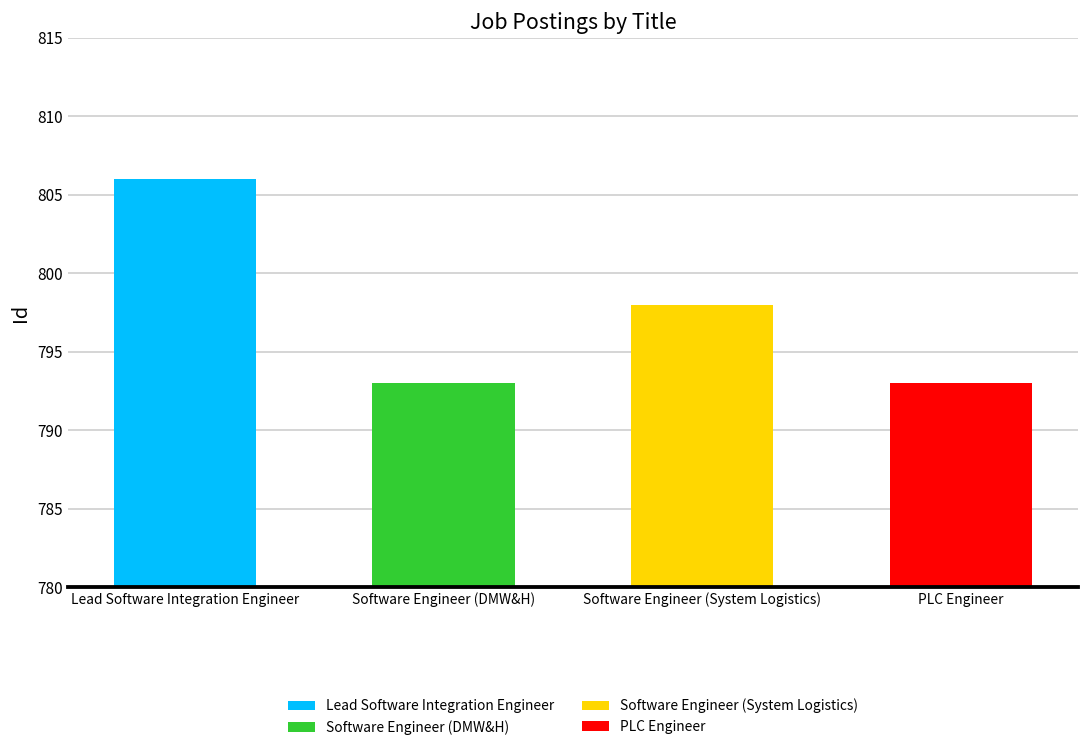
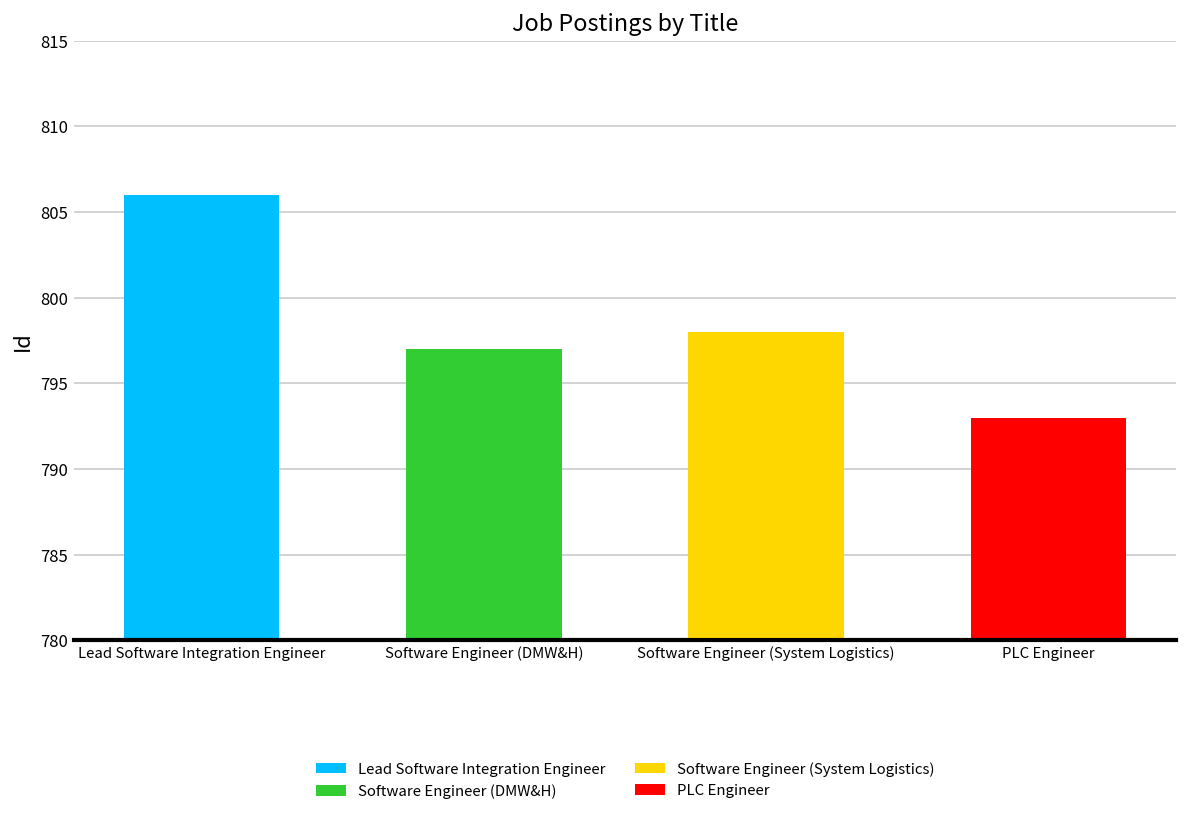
  {
    "Software Engineer (DMW&H)": {
-     "Software Engineer (DMW&H)": 793
+     "Software Engineer (DMW&H)": 797
    },
    "Software Engineer (System Logistics)": {
      "Software Engineer (System Logistics)": 798
    },
    "PLC Engineer": {
      "PLC Engineer": 793
    }
  }
